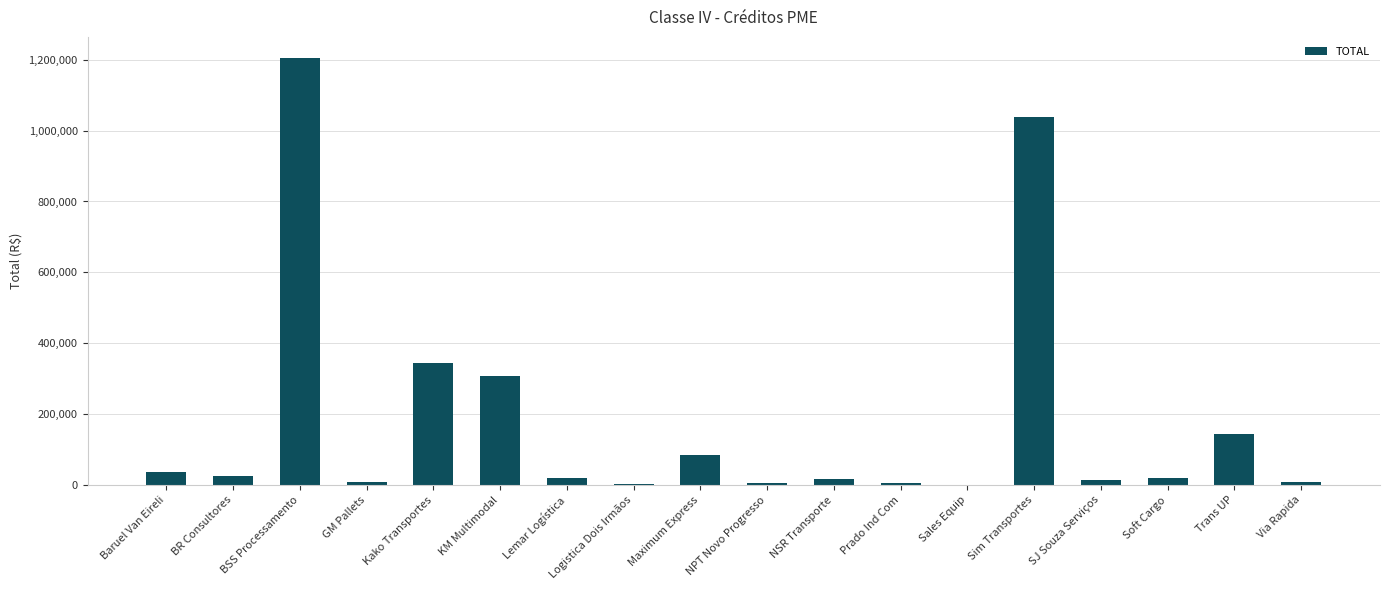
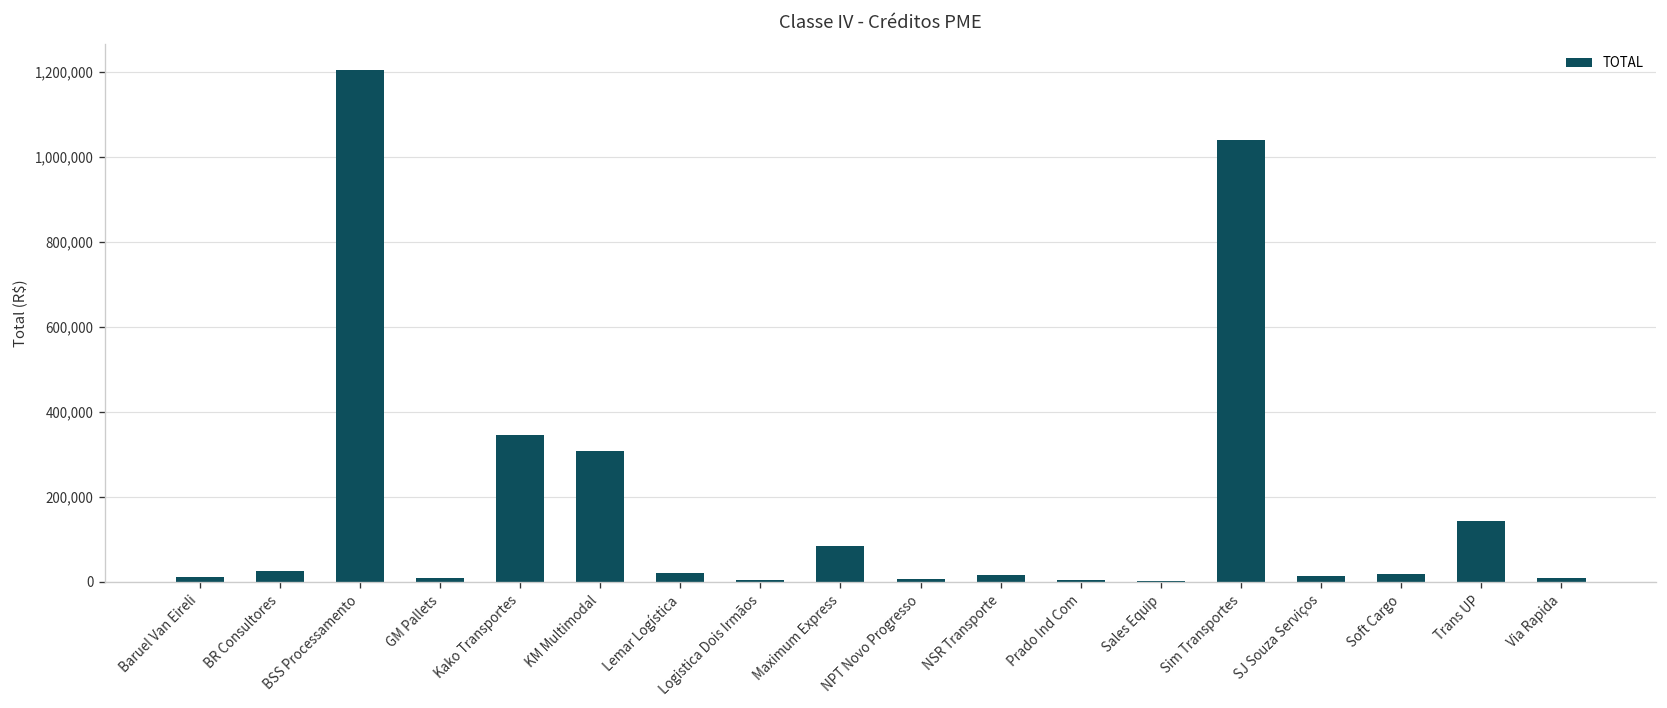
  {
-   "Baruel Van Eireli": "40,000",
+   "Baruel Van Eireli": "10,000",
    "BR Consultores": "30,000",
    "BSS Processamento": "1,200,000",
    "GM Pallets": "10,000",
    "Kako Transportes": "340,000",
    "KM Multimodal": "310,000",
    "Lemar Logística": "20,000",
    "Maximum Express": "80,000",
    "NSR Transporte": "20,000",
    "Sim Transportes": "1,040,000",
    "SJ Souza Serviços": "20,000",
    "Soft Cargo": "20,000",
    "Trans UP": "140,000",
    "Via Rapida": "10,000"
  }
